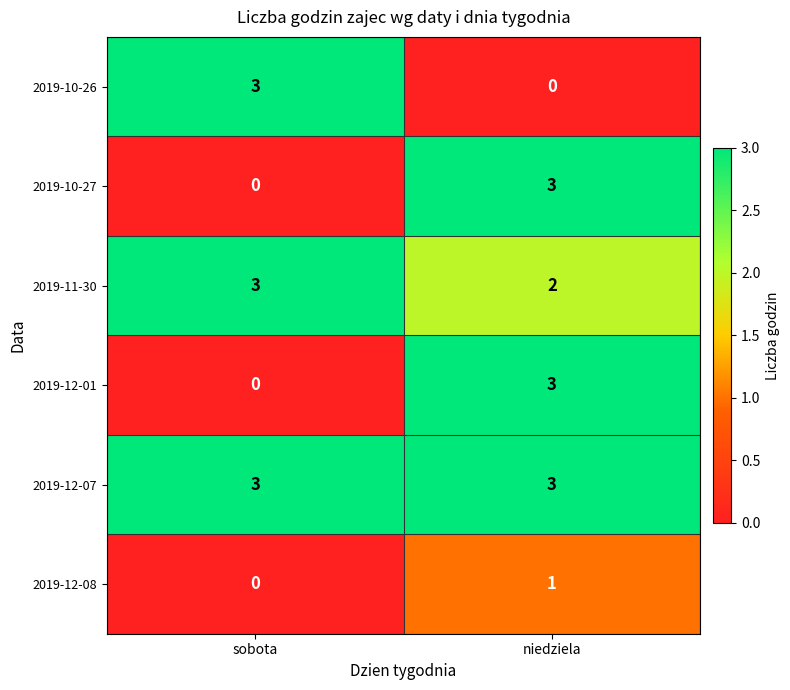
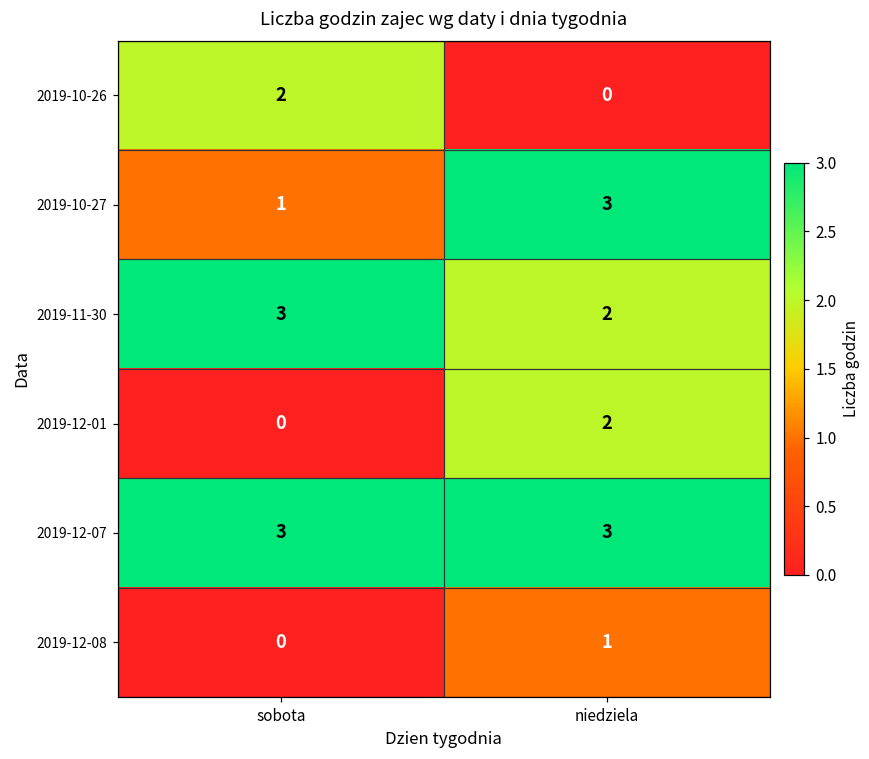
  {
    "2019-10-26": {
-     "sobota": 3,
+     "sobota": 2,
      "niedziela": 0
    },
    "2019-10-27": {
-     "sobota": 0,
+     "sobota": 1,
      "niedziela": 3
    },
    "2019-11-30": {
      "sobota": 3,
      "niedziela": 2
    },
    "2019-12-01": {
      "sobota": 0,
-     "niedziela": 3
+     "niedziela": 2
    },
    "2019-12-07": {
      "sobota": 3,
      "niedziela": 3
    },
    "2019-12-08": {
      "sobota": 0,
      "niedziela": 1
    }
  }
